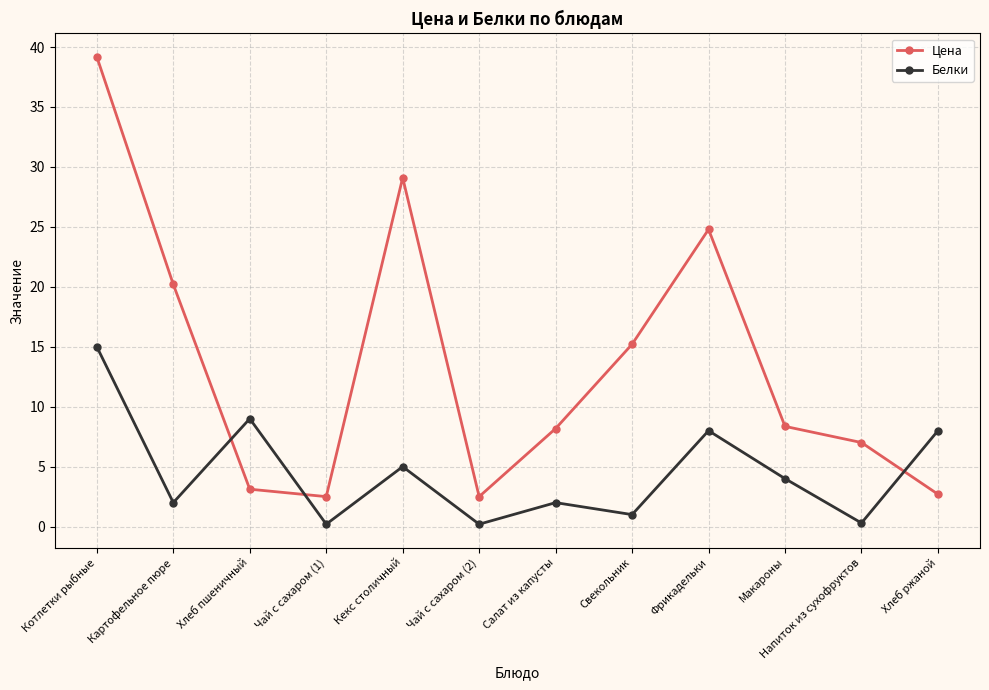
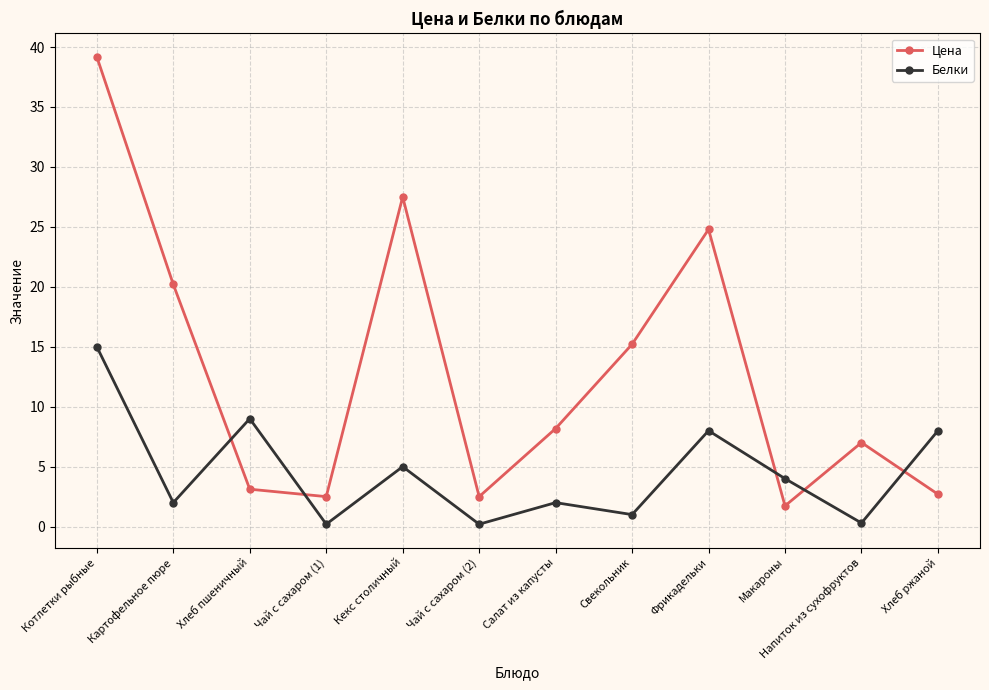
  {
    "Цена": {
      "Котлетки рыбные": 39.2,
      "Картофельное пюре": 20.2,
      "Хлеб пшеничный": 3.1,
      "Чай с сахаром (1)": 2.5,
-     "Кекс столичный": 29.1,
+     "Кекс столичный": 27.5,
      "Чай с сахаром (2)": 2.5,
      "Салат из капусты": 8.2,
      "Свекольник": 15.2,
      "Фрикадельки": 24.8,
-     "Макароны": 8.4,
+     "Макароны": 1.7,
      "Напиток из сухофруктов": 7.0,
      "Хлеб ржаной": 2.7
    },
    "Белки": {
      "Котлетки рыбные": 15.0,
      "Картофельное пюре": 2.0,
      "Хлеб пшеничный": 9.0,
      "Чай с сахаром (1)": 0.2,
      "Кекс столичный": 5.0,
      "Чай с сахаром (2)": 0.2,
      "Салат из капусты": 2.0,
      "Свекольник": 1.0,
      "Фрикадельки": 8.0,
      "Макароны": 4.0,
      "Напиток из сухофруктов": 0.3,
      "Хлеб ржаной": 8.0
    }
  }
